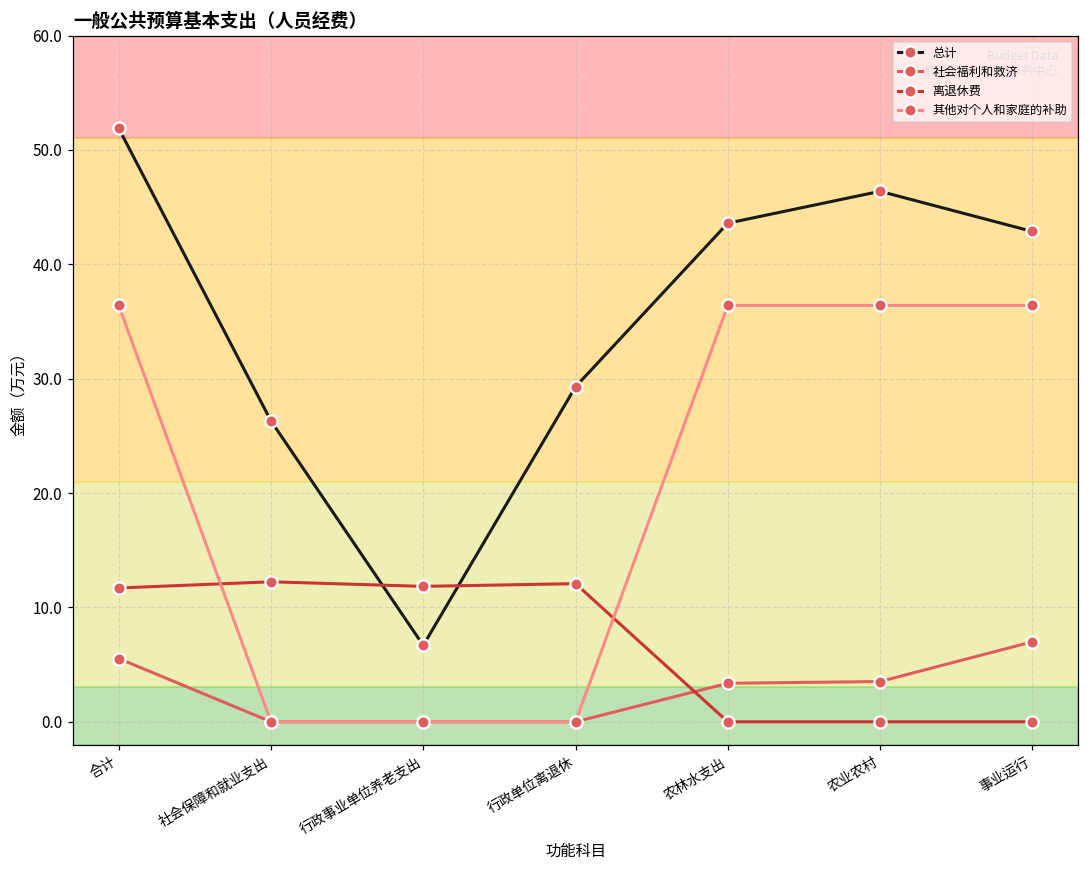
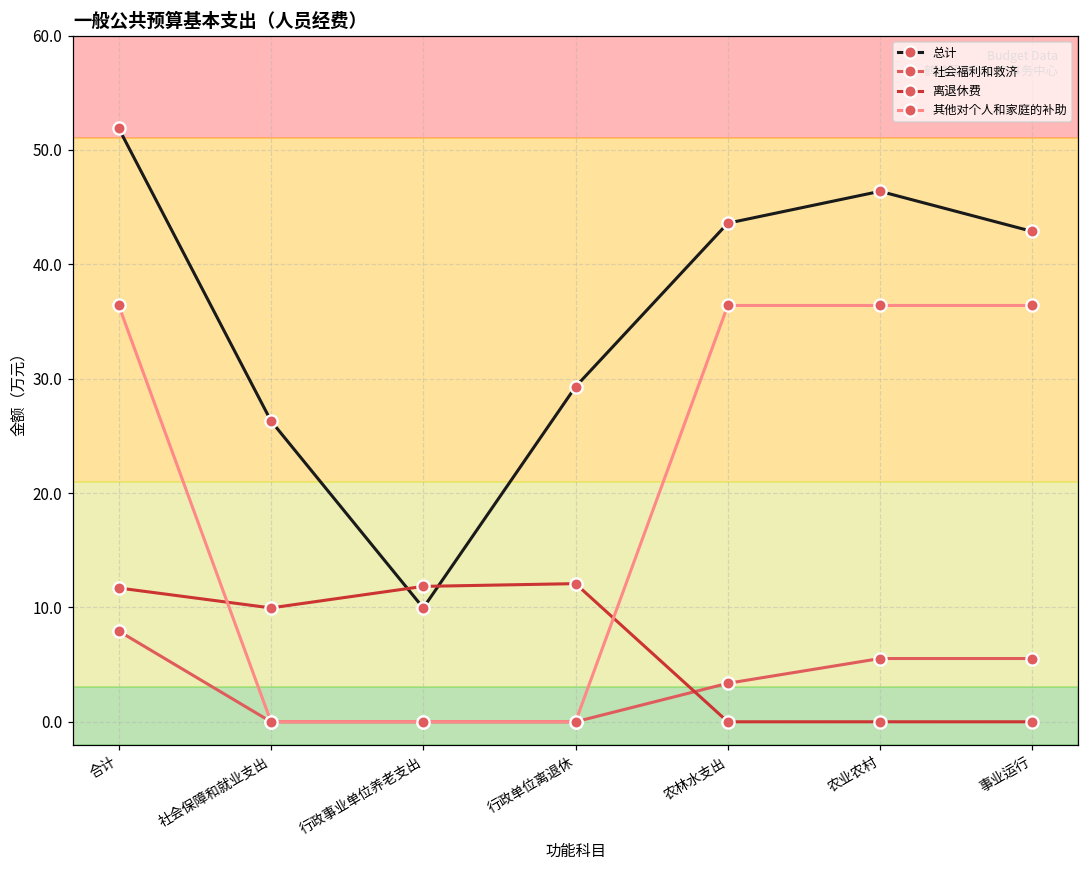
  {
    "总计": {
      "合计": 51.9,
      "社会保障和就业支出": 26.3,
-     "行政事业单位养老支出": 6.7,
+     "行政事业单位养老支出": 10.0,
      "行政单位离退休": 29.3,
      "农林水支出": 43.6,
      "农业农村": 46.4,
      "事业运行": 42.9
    },
    "社会福利和救济": {
-     "合计": 5.5,
+     "合计": 7.9,
      "农林水支出": 3.4,
-     "农业农村": 3.5,
-     "事业运行": 7.0
+     "农业农村": 5.5,
+     "事业运行": 5.5
    },
    "离退休费": {
      "合计": 11.7,
-     "社会保障和就业支出": 12.2,
+     "社会保障和就业支出": 10.0,
      "行政事业单位养老支出": 11.8,
      "行政单位离退休": 12.1,
      "农林水支出": 0.0,
      "农业农村": 0.0,
      "事业运行": 0.0
    },
    "其他对个人和家庭的补助": {
      "合计": 36.4,
      "农林水支出": 36.4,
      "农业农村": 36.4,
      "事业运行": 36.4
    }
  }
